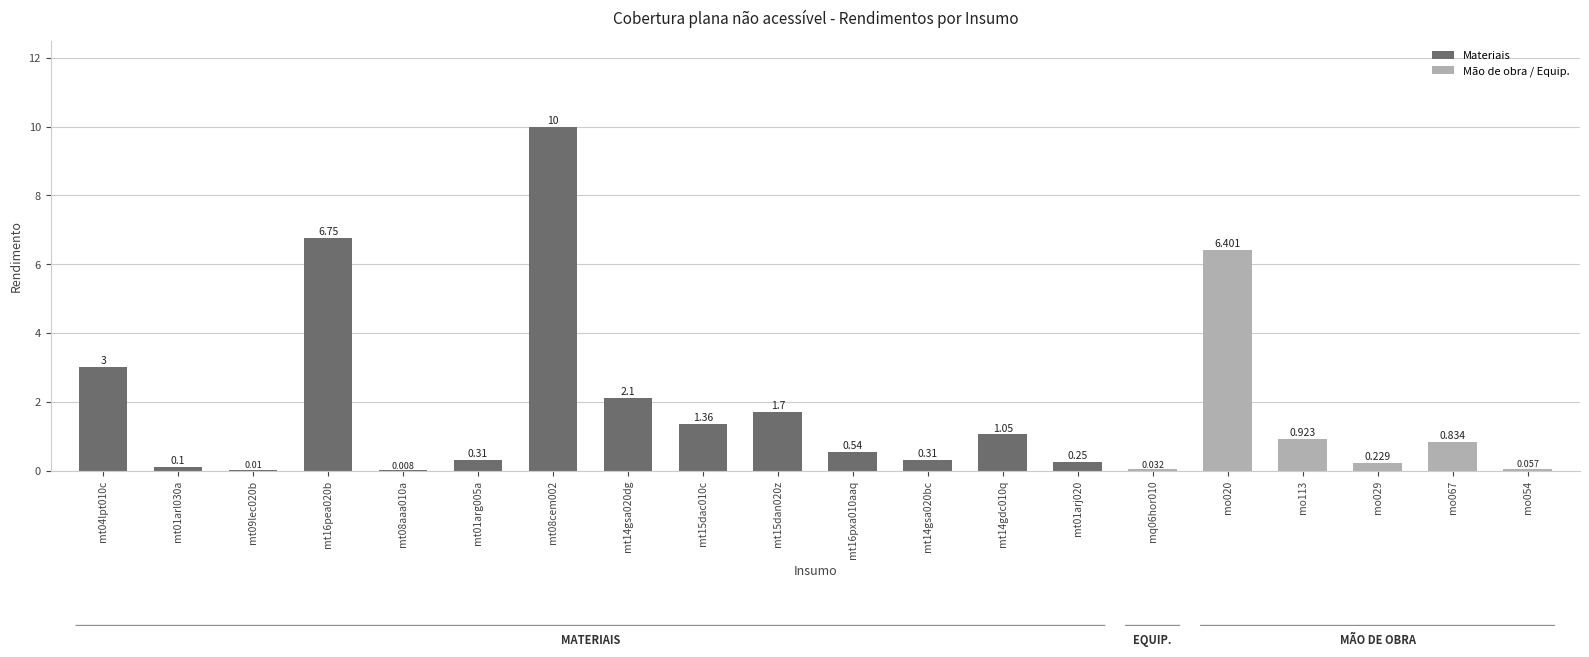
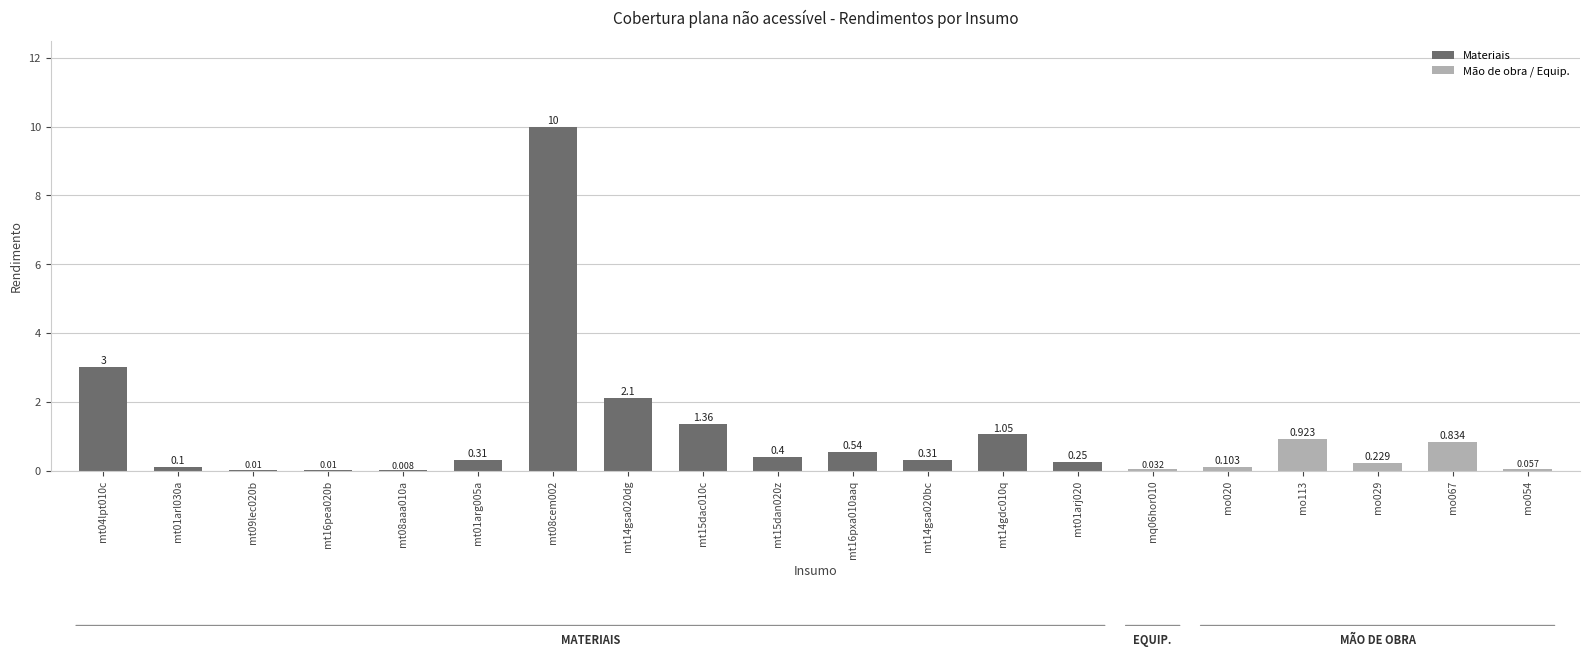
  {
    "mt04lpt010c": 3,
    "mt01arl030a": 0.1,
    "mt09lec020b": 0.01,
-   "mt16pea020b": 6.75,
+   "mt16pea020b": 0.01,
    "mt08aaa010a": 0.008,
    "mt01arg005a": 0.31,
    "mt08cem002": 10,
    "mt14gsa020dg": 2.1,
    "mt15dac010c": 1.36,
-   "mt15dan020z": 1.7,
+   "mt15dan020z": 0.4,
    "mt16pxa010aaq": 0.54,
    "mt14gsa020bc": 0.31,
    "mt14gdc010q": 1.05,
    "mt01arj020": 0.25,
    "mq06hor010": 0.032,
-   "mo020": 6.401,
+   "mo020": 0.103,
    "mo113": 0.923,
    "mo029": 0.229,
    "mo067": 0.834,
    "mo054": 0.057
  }
